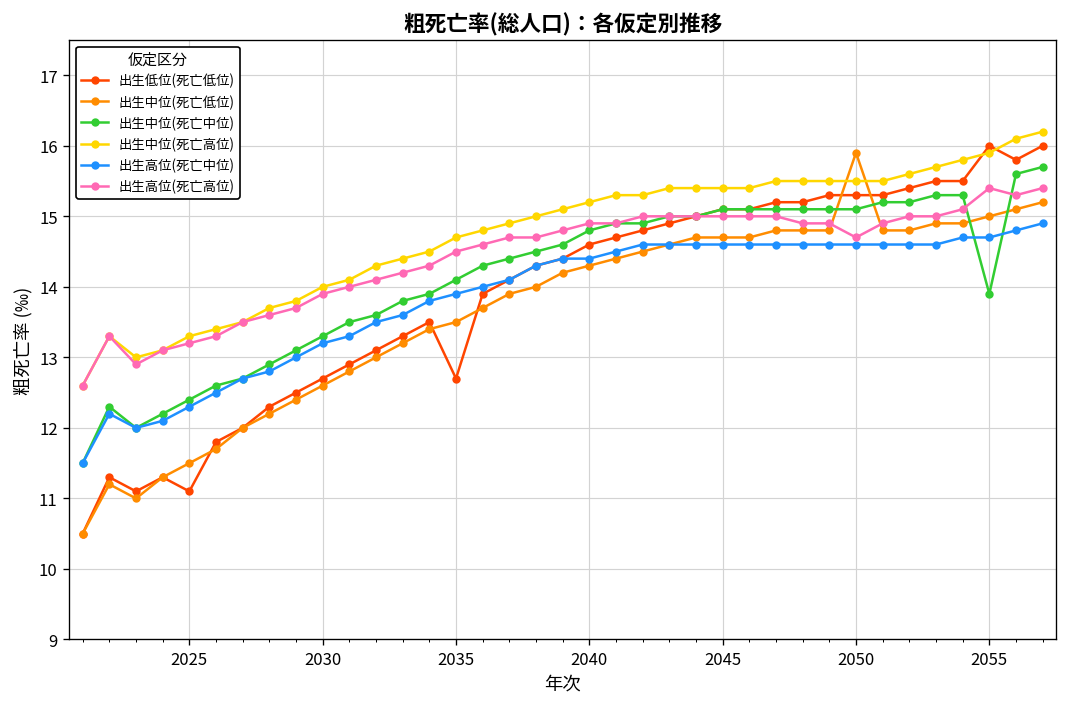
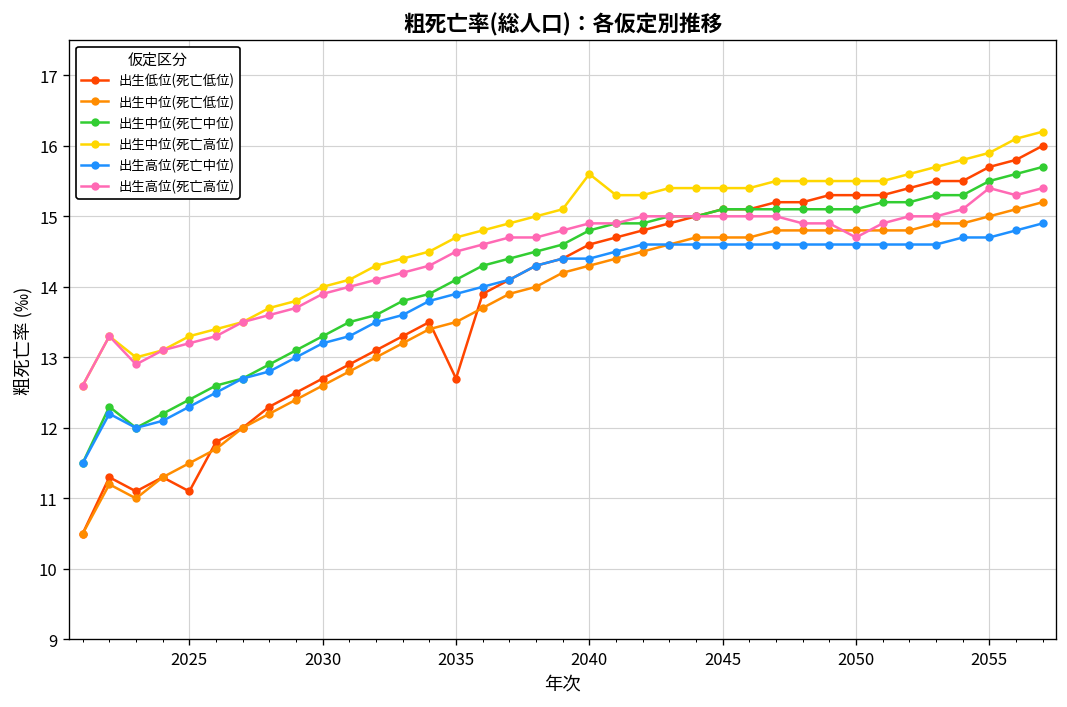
  {
    "出生低位(死亡低位)": {
      "2025": 11.1,
      "2030": 12.7,
      "2035": 12.7,
      "2040": 14.6,
      "2050": 15.3,
-     "2055": 16.0
+     "2055": 15.7
    },
    "出生中位(死亡低位)": {
      "2025": 11.5,
      "2030": 12.6,
      "2035": 13.5,
      "2040": 14.3,
      "2045": 14.7,
-     "2050": 15.9,
+     "2050": 14.8,
      "2055": 15.0
    },
    "出生中位(死亡中位)": {
      "2025": 12.4,
      "2030": 13.3,
      "2035": 14.1,
      "2040": 14.8,
      "2050": 15.1,
-     "2055": 13.9
+     "2055": 15.5
    },
    "出生中位(死亡高位)": {
      "2025": 13.3,
      "2030": 14.0,
      "2035": 14.7,
-     "2040": 15.2,
+     "2040": 15.6,
      "2045": 15.4,
      "2050": 15.5,
      "2055": 15.9
    },
    "出生高位(死亡中位)": {
      "2025": 12.3,
      "2030": 13.2,
      "2035": 13.9,
      "2040": 14.4,
      "2045": 14.6,
      "2050": 14.6,
      "2055": 14.7
    },
    "出生高位(死亡高位)": {
      "2025": 13.2,
      "2030": 13.9,
      "2035": 14.5,
      "2040": 14.9,
      "2045": 15.0,
      "2050": 14.7,
      "2055": 15.4
    }
  }
